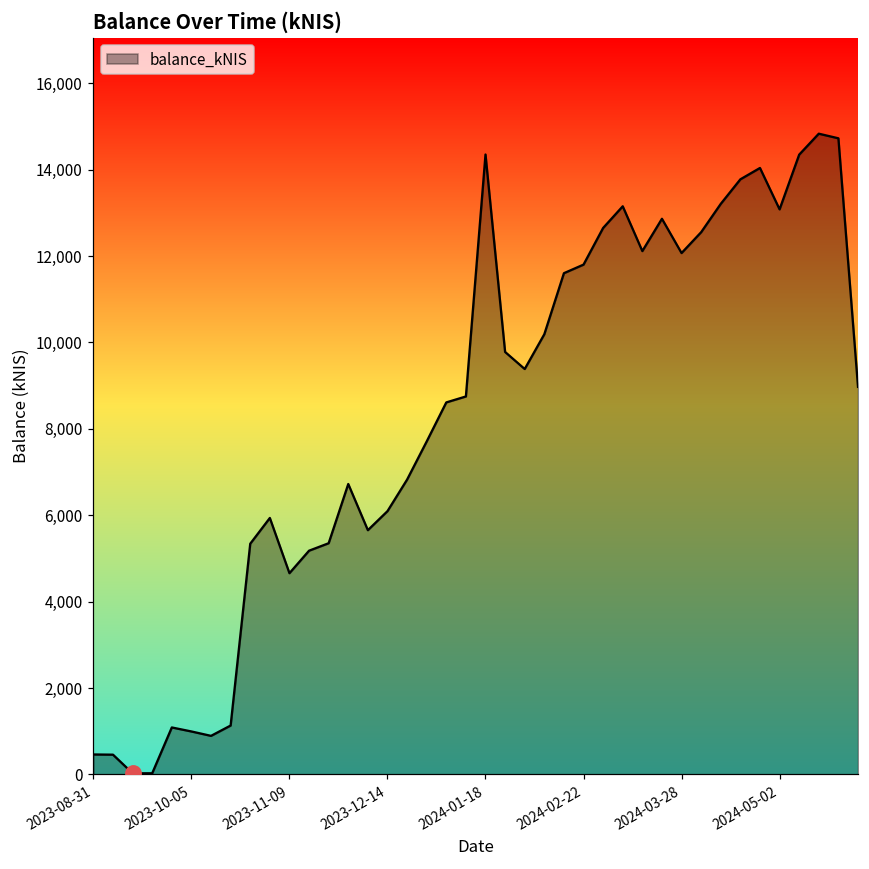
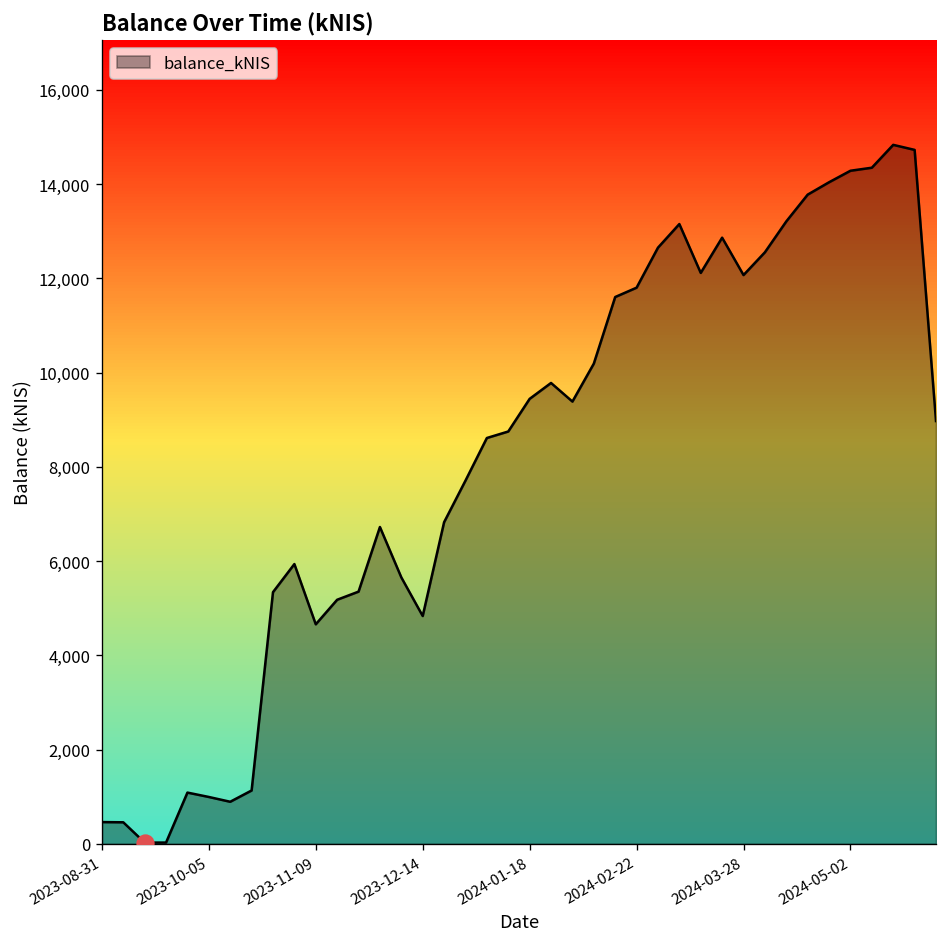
  {
    "balance_kNIS": {
      "2023-08-31": "500",
      "2023-10-05": "1,000",
      "2023-11-09": "4,700",
-     "2023-12-14": "6,100",
-     "2024-01-18": "14,300",
+     "2023-12-14": "4,800",
+     "2024-01-18": "9,400",
      "2024-02-22": "11,800",
      "2024-03-28": "12,100",
-     "2024-05-02": "13,100"
+     "2024-05-02": "14,300"
    }
  }
